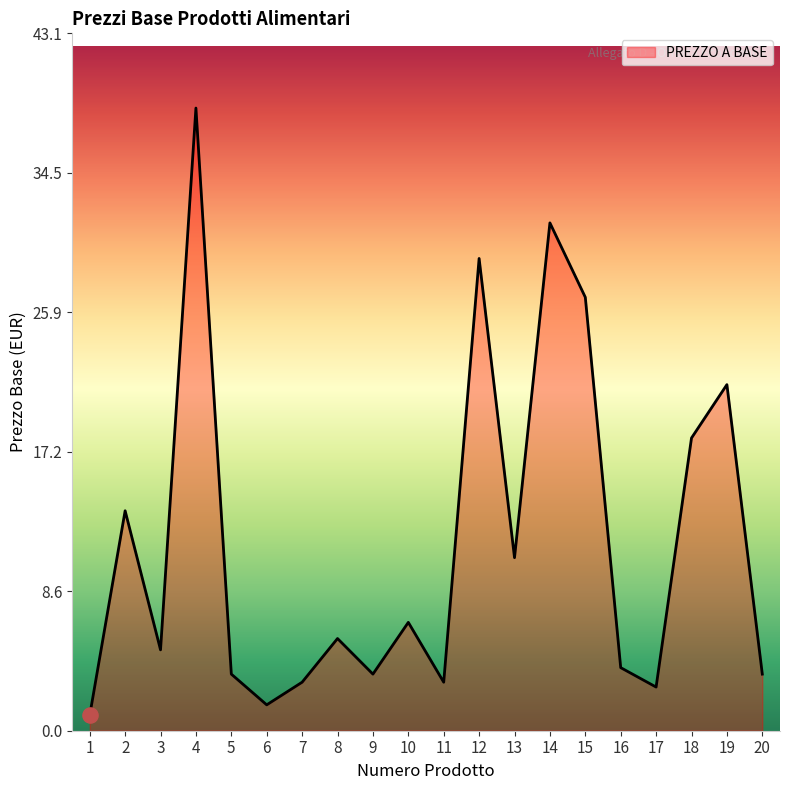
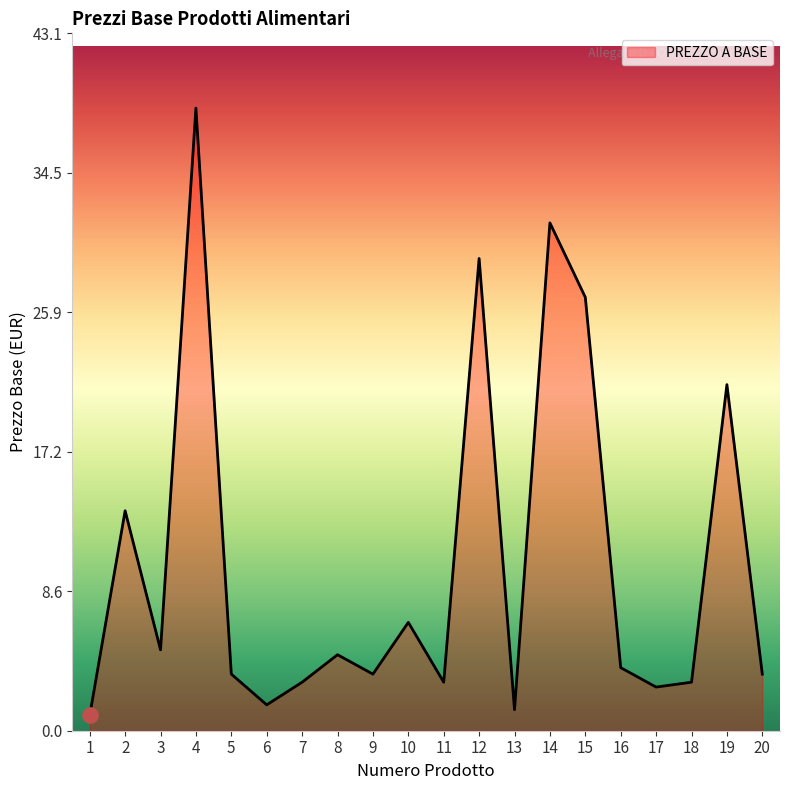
  {
    "PREZZO A BASE": {
      "2": 13.6,
      "3": 5.0,
      "4": 38.5,
      "5": 3.5,
      "6": 1.6,
      "7": 3.0,
-     "8": 5.7,
+     "8": 4.7,
      "9": 3.5,
      "10": 6.7,
      "11": 3.0,
      "12": 29.2,
-     "13": 10.7,
+     "13": 1.3,
      "14": 31.4,
      "15": 26.8,
      "16": 3.9,
      "17": 2.7,
-     "18": 18.1,
+     "18": 3.0,
      "19": 21.4,
      "20": 3.5
    }
  }
